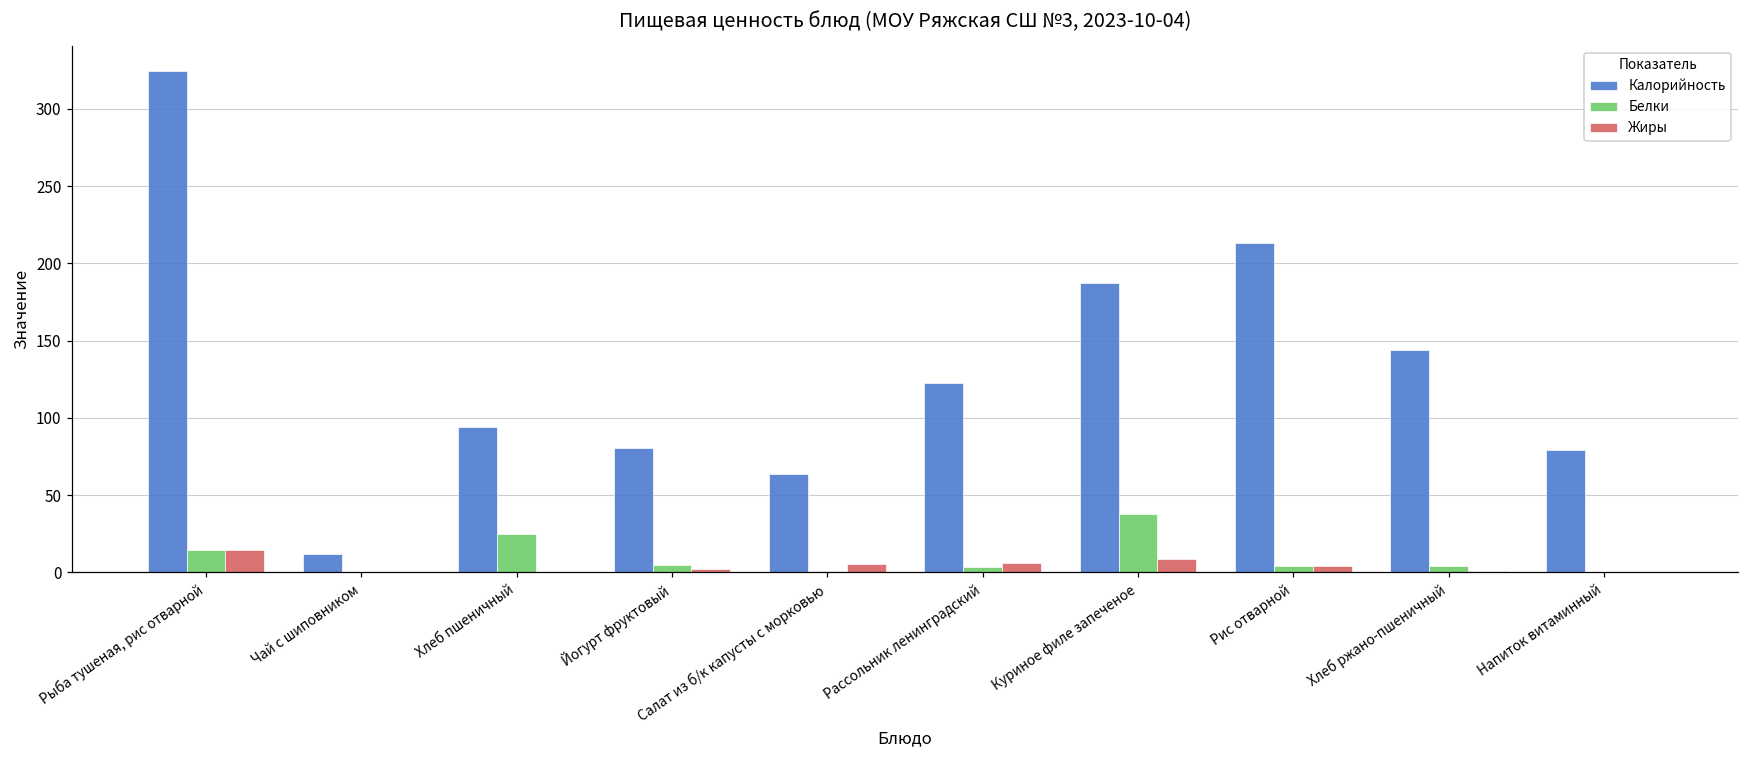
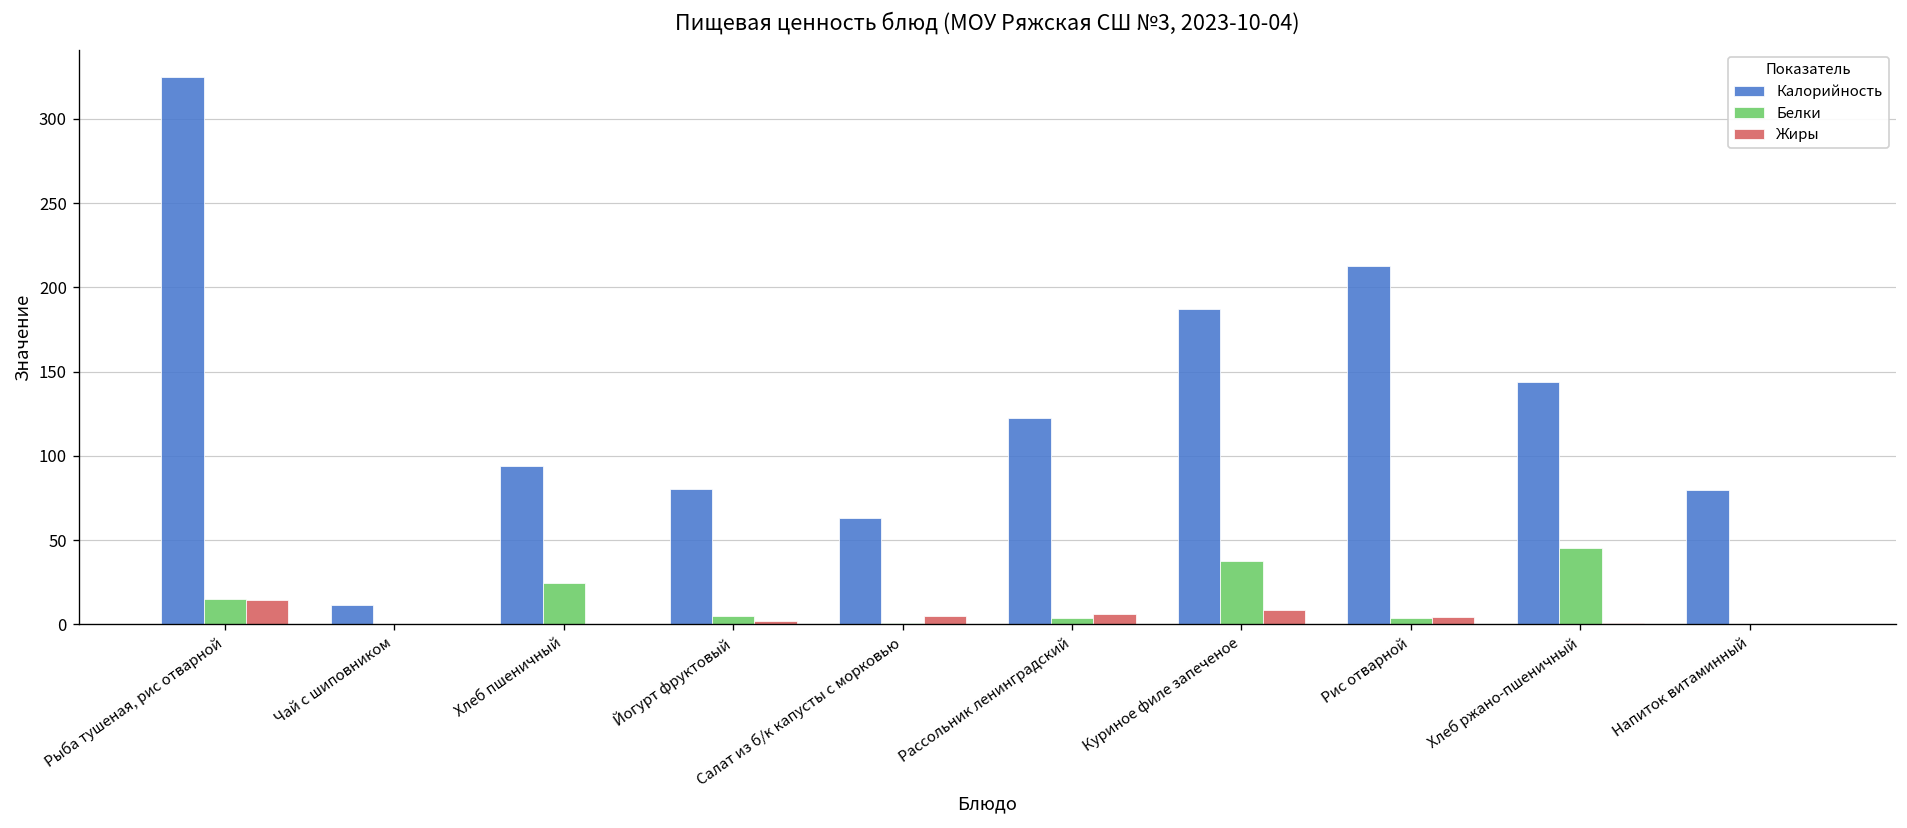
  {
    "Калорийность": {
      "Рыба тушеная, рис отварной": 325,
      "Чай с шиповником": 12,
      "Хлеб пшеничный": 94,
      "Йогурт фруктовый": 80,
      "Салат из б/к капусты с морковью": 63,
      "Рассольник ленинградский": 123,
      "Куриное филе запеченое": 187,
      "Рис отварной": 213,
      "Хлеб ржано-пшеничный": 144,
      "Напиток витаминный": 79
    },
    "Белки": {
      "Рыба тушеная, рис отварной": 15,
      "Хлеб пшеничный": 25,
      "Йогурт фруктовый": 5,
      "Рассольник ленинградский": 4,
      "Куриное филе запеченое": 38,
      "Рис отварной": 4,
-     "Хлеб ржано-пшеничный": 4
+     "Хлеб ржано-пшеничный": 45
    },
    "Жиры": {
      "Рыба тушеная, рис отварной": 15,
      "Йогурт фруктовый": 2,
      "Салат из б/к капусты с морковью": 5,
      "Рассольник ленинградский": 6,
      "Куриное филе запеченое": 8,
      "Рис отварной": 4
    }
  }
